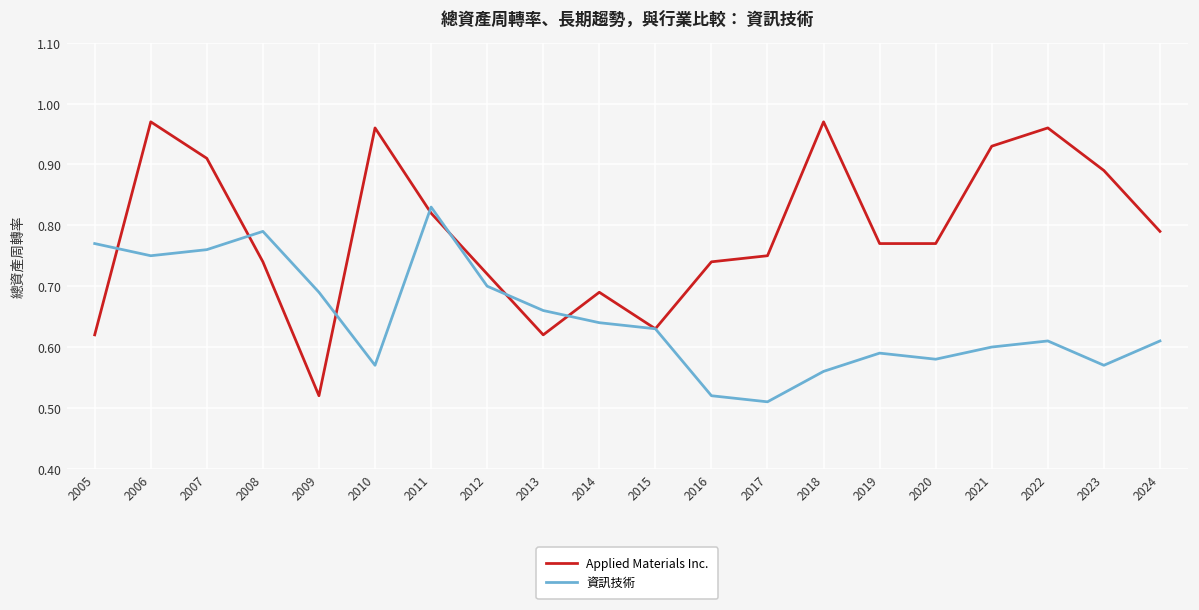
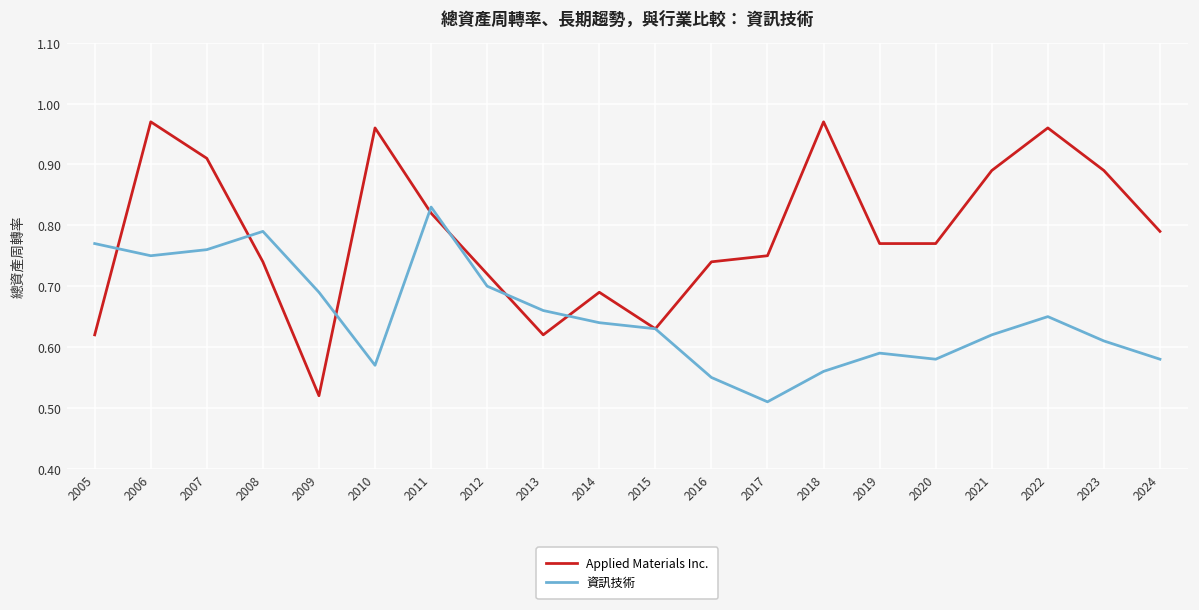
  {
    "Applied Materials Inc.": {
      "2005": 0.62,
      "2006": 0.97,
      "2007": 0.91,
      "2008": 0.74,
      "2009": 0.52,
      "2010": 0.96,
      "2011": 0.82,
      "2012": 0.72,
      "2013": 0.62,
      "2014": 0.69,
      "2016": 0.74,
      "2017": 0.75,
      "2018": 0.97,
      "2019": 0.77,
      "2020": 0.77,
-     "2021": 0.93,
+     "2021": 0.89,
      "2022": 0.96,
      "2023": 0.89,
      "2024": 0.79
    },
    "資訊技術": {
      "2005": 0.77,
      "2006": 0.75,
      "2007": 0.76,
      "2008": 0.79,
      "2009": 0.69,
      "2010": 0.57,
      "2011": 0.83,
      "2012": 0.70,
      "2013": 0.66,
      "2014": 0.64,
-     "2016": 0.52,
+     "2016": 0.55,
      "2017": 0.51,
      "2018": 0.56,
      "2019": 0.59,
      "2020": 0.58,
-     "2021": 0.60,
-     "2022": 0.61,
-     "2023": 0.57,
-     "2024": 0.61
+     "2021": 0.62,
+     "2022": 0.65,
+     "2023": 0.61,
+     "2024": 0.58
    }
  }
